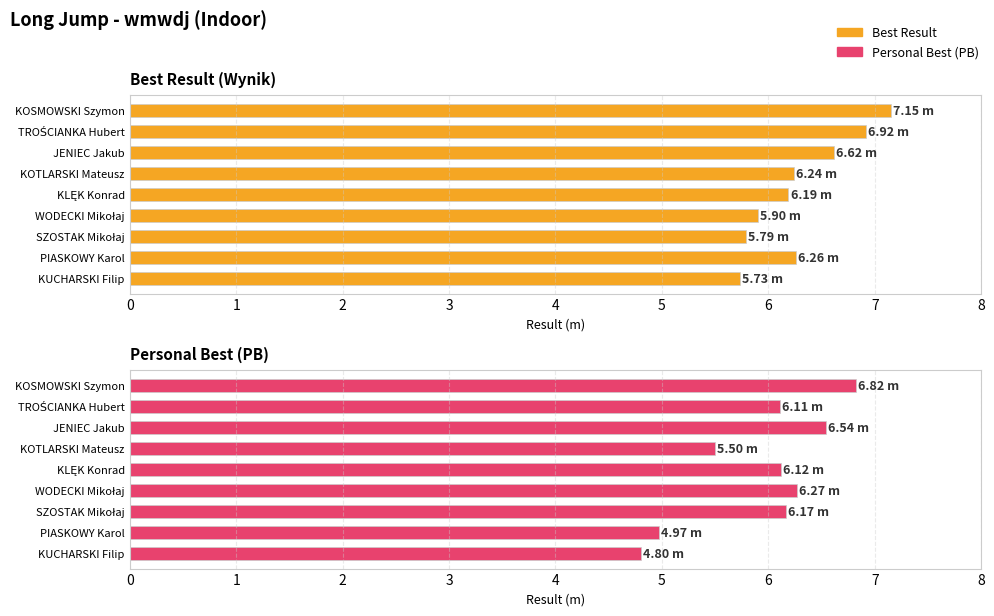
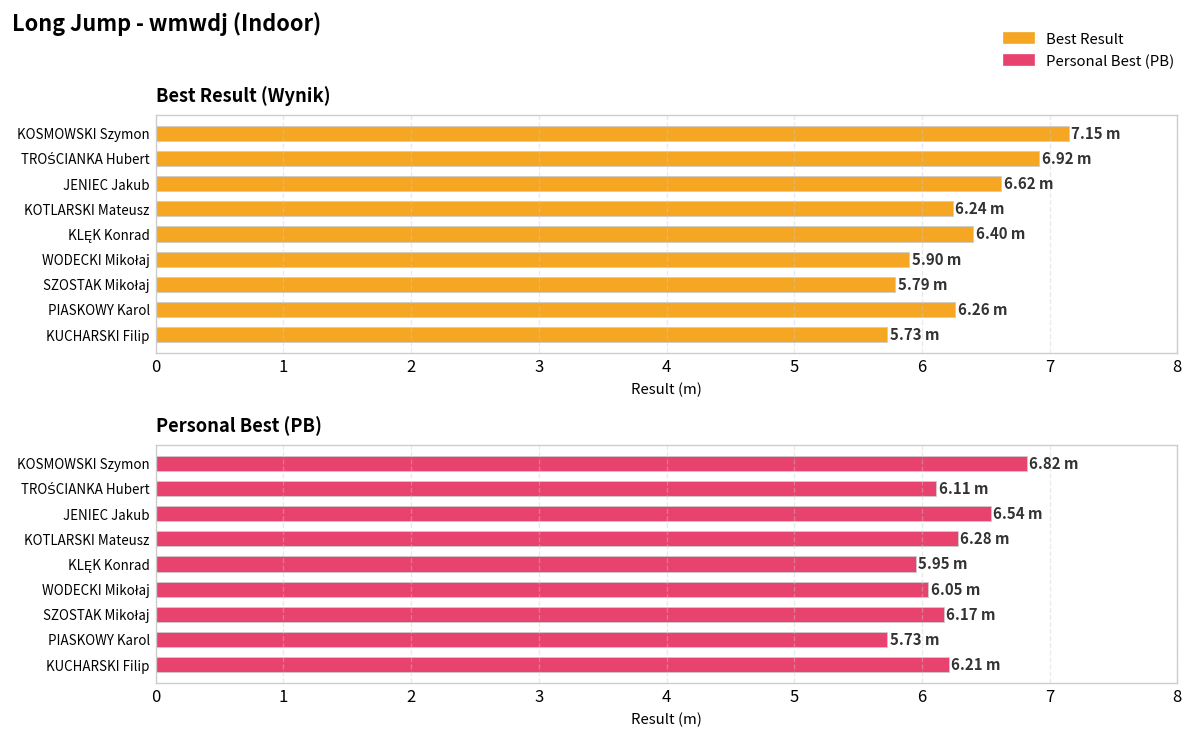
  {
    "Best Result (Wynik)": {
      "KOSMOWSKI Szymon": 7.15,
      "TROŚCIANKA Hubert": 6.92,
      "JENIEC Jakub": 6.62,
      "KOTLARSKI Mateusz": 6.24,
-     "KLĘK Konrad": 6.19,
+     "KLĘK Konrad": 6.40,
      "WODECKI Mikołaj": 5.90,
      "SZOSTAK Mikołaj": 5.79,
      "PIASKOWY Karol": 6.26,
      "KUCHARSKI Filip": 5.73
    },
    "Personal Best (PB)": {
      "KOSMOWSKI Szymon": 6.82,
      "TROŚCIANKA Hubert": 6.11,
      "JENIEC Jakub": 6.54,
-     "KOTLARSKI Mateusz": 5.50,
-     "KLĘK Konrad": 6.12,
-     "WODECKI Mikołaj": 6.27,
+     "KOTLARSKI Mateusz": 6.28,
+     "KLĘK Konrad": 5.95,
+     "WODECKI Mikołaj": 6.05,
      "SZOSTAK Mikołaj": 6.17,
-     "PIASKOWY Karol": 4.97,
-     "KUCHARSKI Filip": 4.80
+     "PIASKOWY Karol": 5.73,
+     "KUCHARSKI Filip": 6.21
    }
  }
